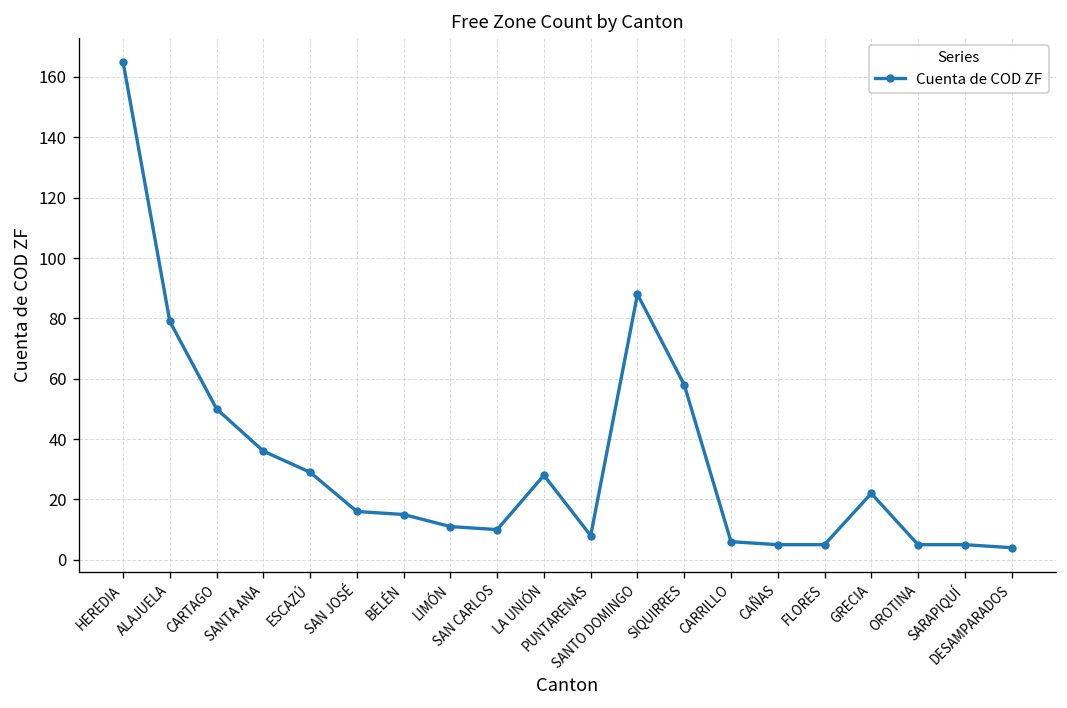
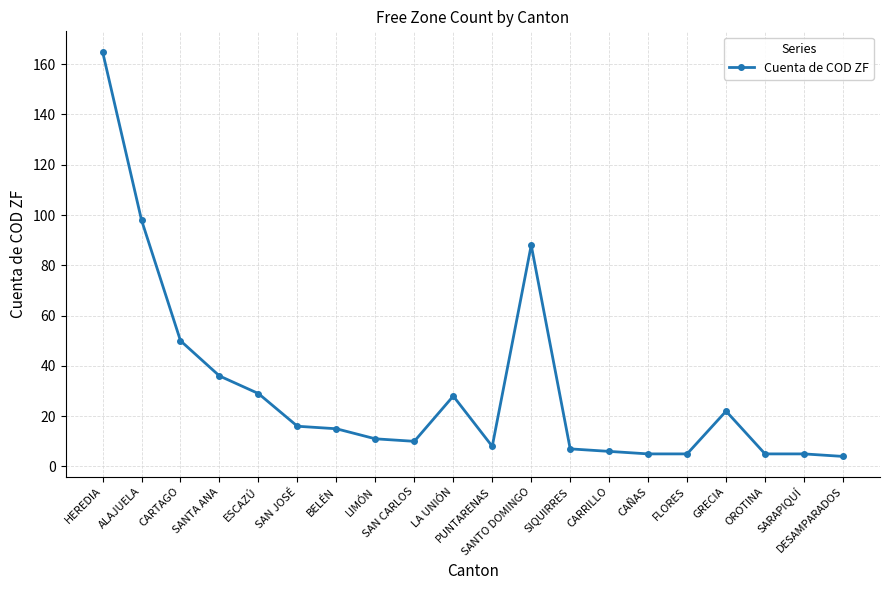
  {
    "HEREDIA": 165,
-   "ALAJUELA": 79,
+   "ALAJUELA": 98,
    "CARTAGO": 50,
    "SANTA ANA": 36,
    "ESCAZÚ": 29,
    "SAN JOSÉ": 16,
    "BELÉN": 15,
    "LIMÓN": 11,
    "SAN CARLOS": 10,
    "LA UNIÓN": 28,
    "PUNTARENAS": 8,
    "SANTO DOMINGO": 88,
-   "SIQUIRRES": 58,
+   "SIQUIRRES": 7,
    "CARRILLO": 6,
    "CAÑAS": 5,
    "FLORES": 5,
    "GRECIA": 22,
    "OROTINA": 5,
    "SARAPIQUÍ": 5,
    "DESAMPARADOS": 4
  }
